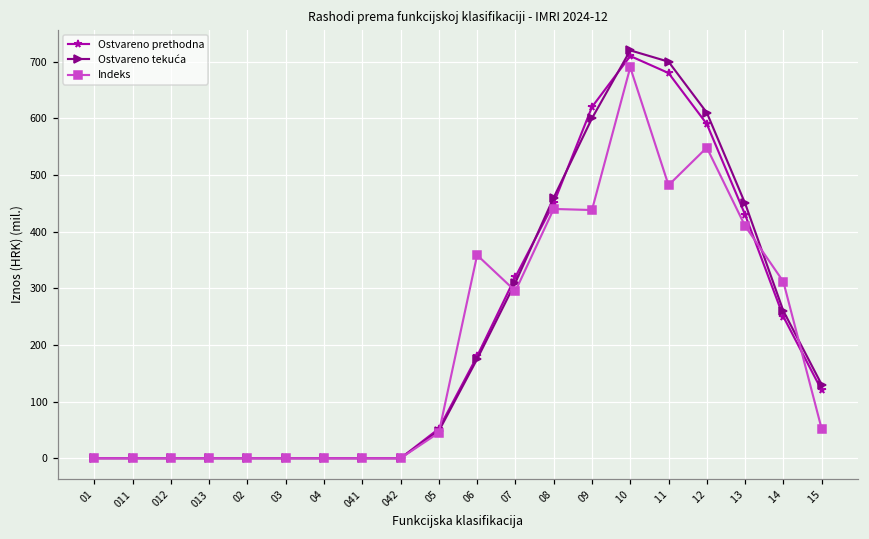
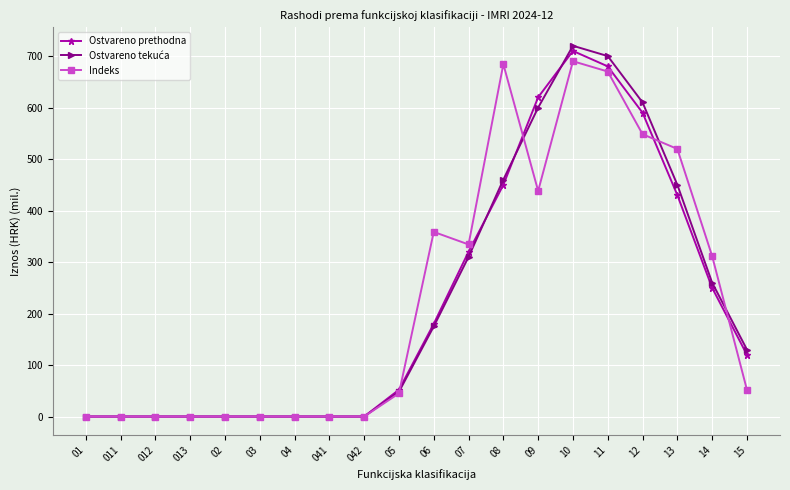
  {
    "Indeks": {
      "06": 360,
-     "07": 300,
-     "08": 440,
+     "07": 330,
+     "08": 680,
      "09": 440,
      "10": 690,
-     "11": 480,
+     "11": 670,
      "12": 550,
-     "13": 410,
+     "13": 520,
      "14": 310,
      "15": 50
    }
  }
